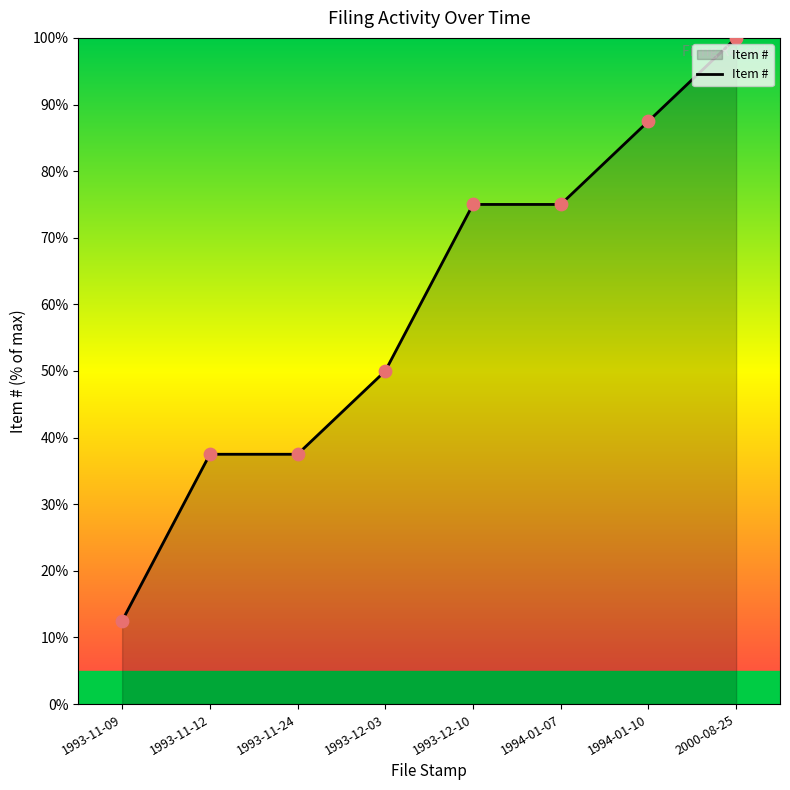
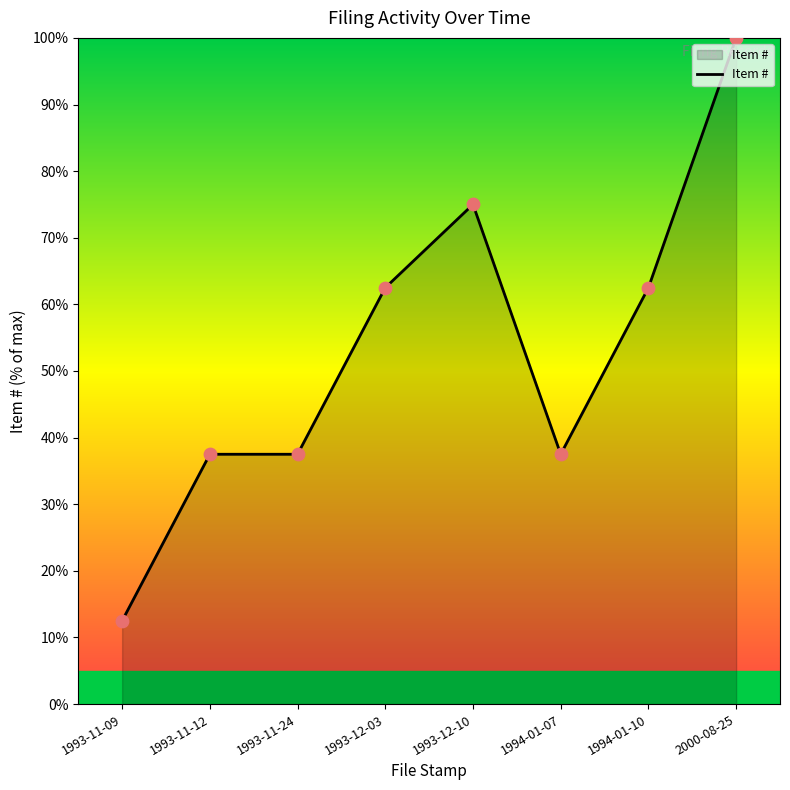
  {
    "1993-11-09": "13%",
    "1993-11-12": "38%",
    "1993-11-24": "38%",
-   "1993-12-03": "50%",
+   "1993-12-03": "63%",
    "1993-12-10": "75%",
-   "1994-01-07": "75%",
-   "1994-01-10": "88%",
+   "1994-01-07": "38%",
+   "1994-01-10": "63%",
    "2000-08-25": "100%"
  }
